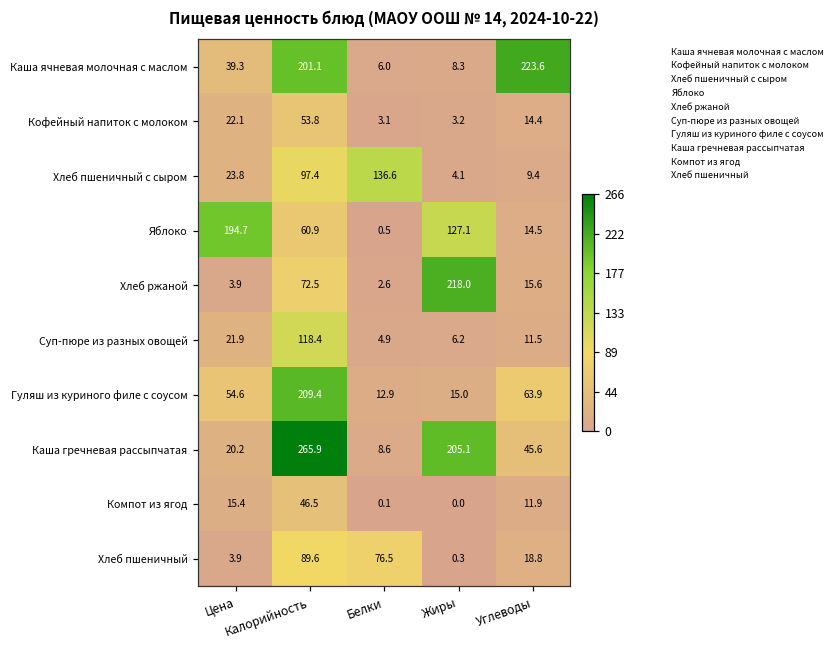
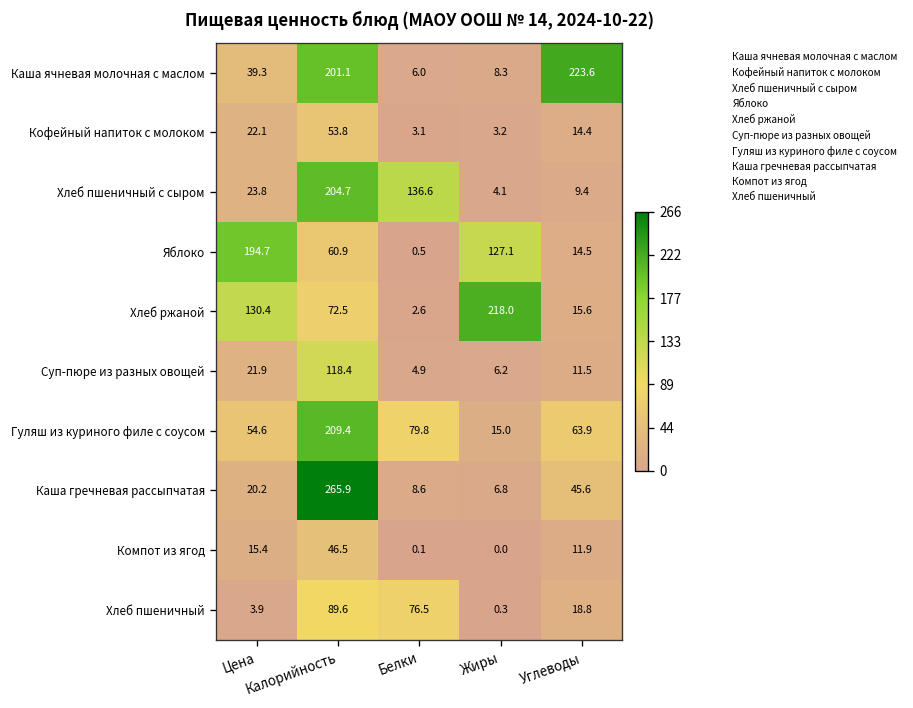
  {
    "Каша ячневая молочная с маслом": {
      "Цена": 39.3,
      "Калорийность": 201.1,
      "Белки": 6.0,
      "Жиры": 8.3,
      "Углеводы": 223.6
    },
    "Кофейный напиток с молоком": {
      "Цена": 22.1,
      "Калорийность": 53.8,
      "Белки": 3.1,
      "Жиры": 3.2,
      "Углеводы": 14.4
    },
    "Хлеб пшеничный с сыром": {
      "Цена": 23.8,
-     "Калорийность": 97.4,
+     "Калорийность": 204.7,
      "Белки": 136.6,
      "Жиры": 4.1,
      "Углеводы": 9.4
    },
    "Яблоко": {
      "Цена": 194.7,
      "Калорийность": 60.9,
      "Белки": 0.5,
      "Жиры": 127.1,
      "Углеводы": 14.5
    },
    "Хлеб ржаной": {
-     "Цена": 3.9,
+     "Цена": 130.4,
      "Калорийность": 72.5,
      "Белки": 2.6,
      "Жиры": 218.0,
      "Углеводы": 15.6
    },
    "Суп-пюре из разных овощей": {
      "Цена": 21.9,
      "Калорийность": 118.4,
      "Белки": 4.9,
      "Жиры": 6.2,
      "Углеводы": 11.5
    },
    "Гуляш из куриного филе с соусом": {
      "Цена": 54.6,
      "Калорийность": 209.4,
-     "Белки": 12.9,
+     "Белки": 79.8,
      "Жиры": 15.0,
      "Углеводы": 63.9
    },
    "Каша гречневая рассыпчатая": {
      "Цена": 20.2,
      "Калорийность": 265.9,
      "Белки": 8.6,
-     "Жиры": 205.1,
+     "Жиры": 6.8,
      "Углеводы": 45.6
    },
    "Компот из ягод": {
      "Цена": 15.4,
      "Калорийность": 46.5,
      "Белки": 0.1,
      "Жиры": 0.0,
      "Углеводы": 11.9
    },
    "Хлеб пшеничный": {
      "Цена": 3.9,
      "Калорийность": 89.6,
      "Белки": 76.5,
      "Жиры": 0.3,
      "Углеводы": 18.8
    }
  }
